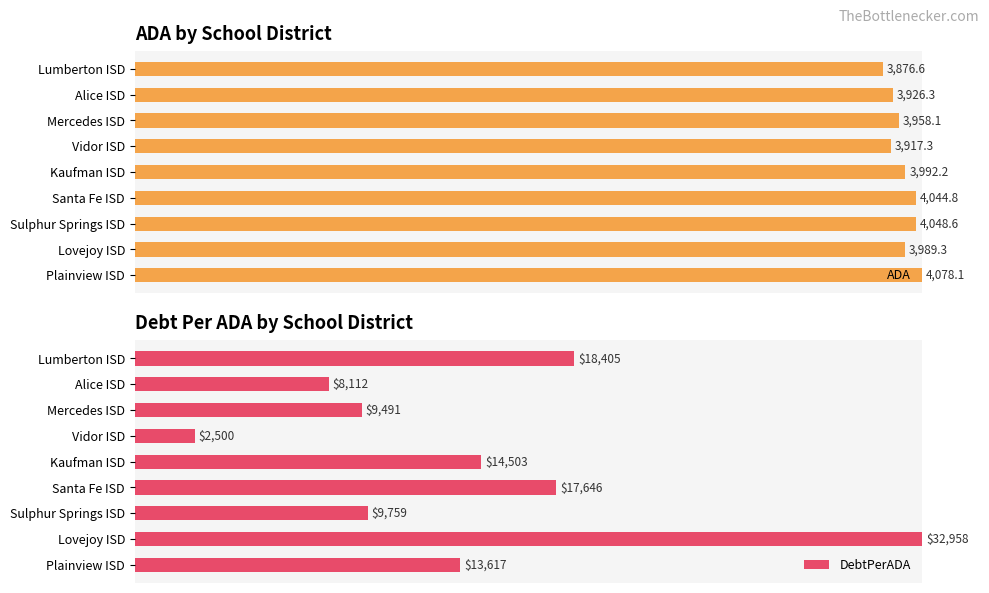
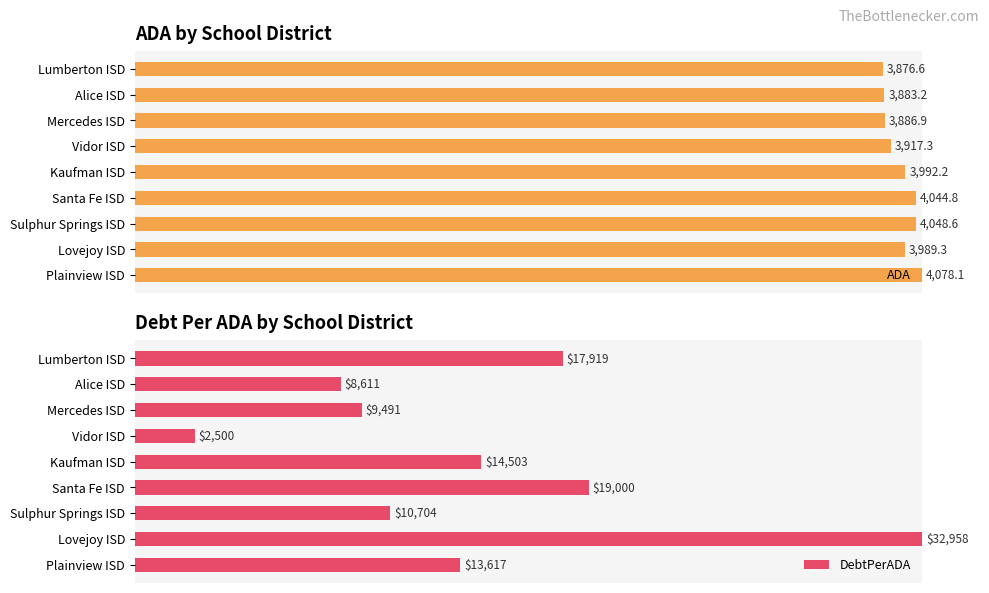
  {
    "ADA by School District": {
-     "Alice ISD": "3,926.3",
-     "Mercedes ISD": "3,958.1"
+     "Alice ISD": "3,883.2",
+     "Mercedes ISD": "3,886.9"
    },
    "Debt Per ADA by School District": {
-     "Lumberton ISD": "$18,405",
-     "Alice ISD": "$8,112",
-     "Santa Fe ISD": "$17,646",
-     "Sulphur Springs ISD": "$9,759"
+     "Lumberton ISD": "$17,919",
+     "Alice ISD": "$8,611",
+     "Santa Fe ISD": "$19,000",
+     "Sulphur Springs ISD": "$10,704"
    }
  }
